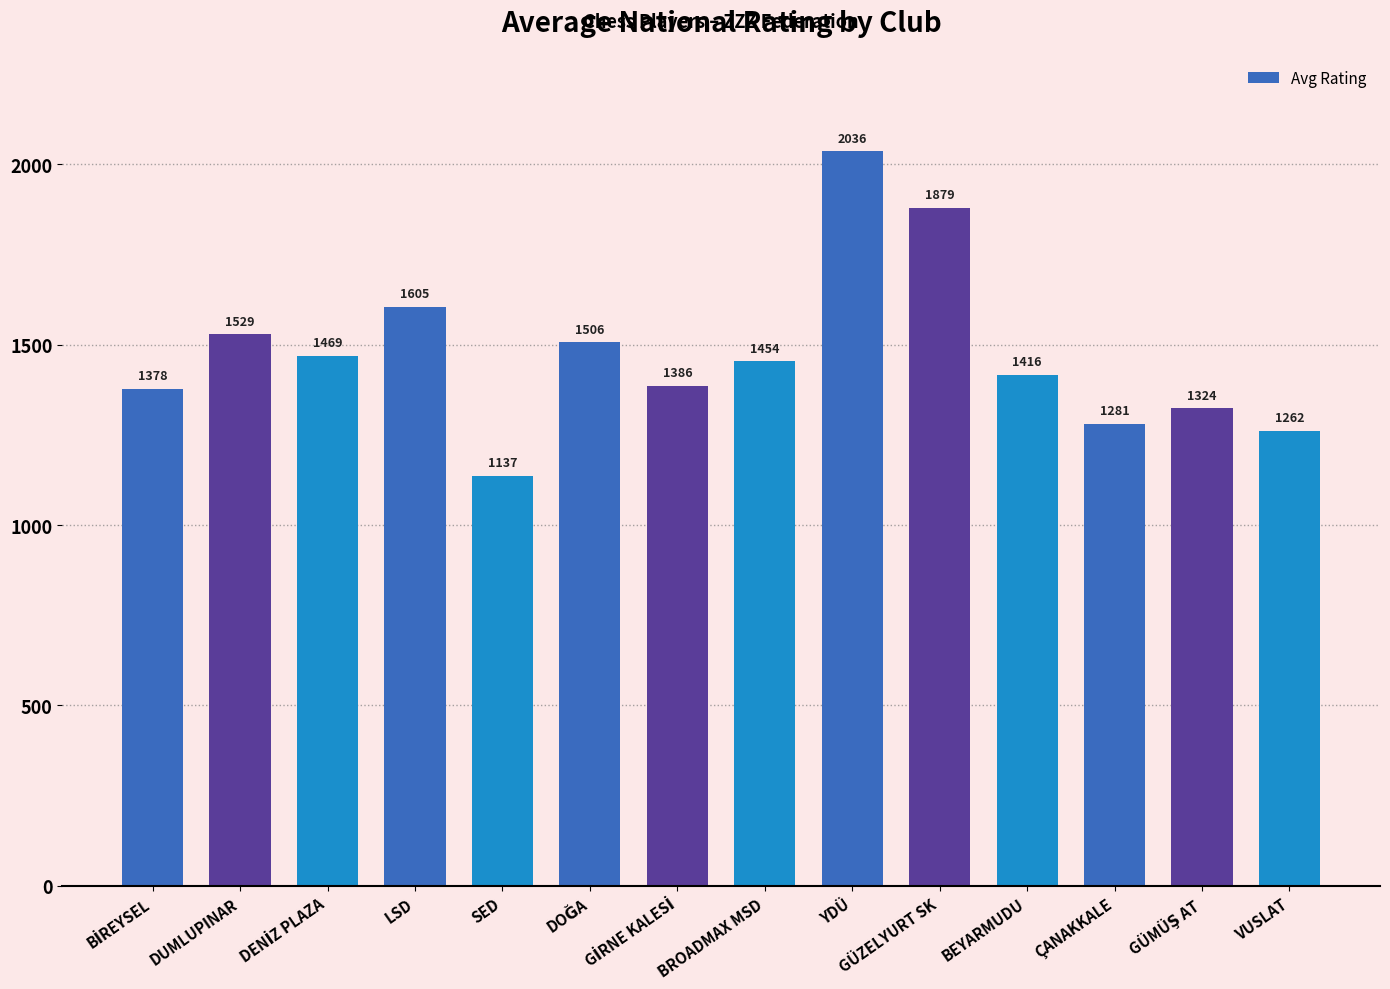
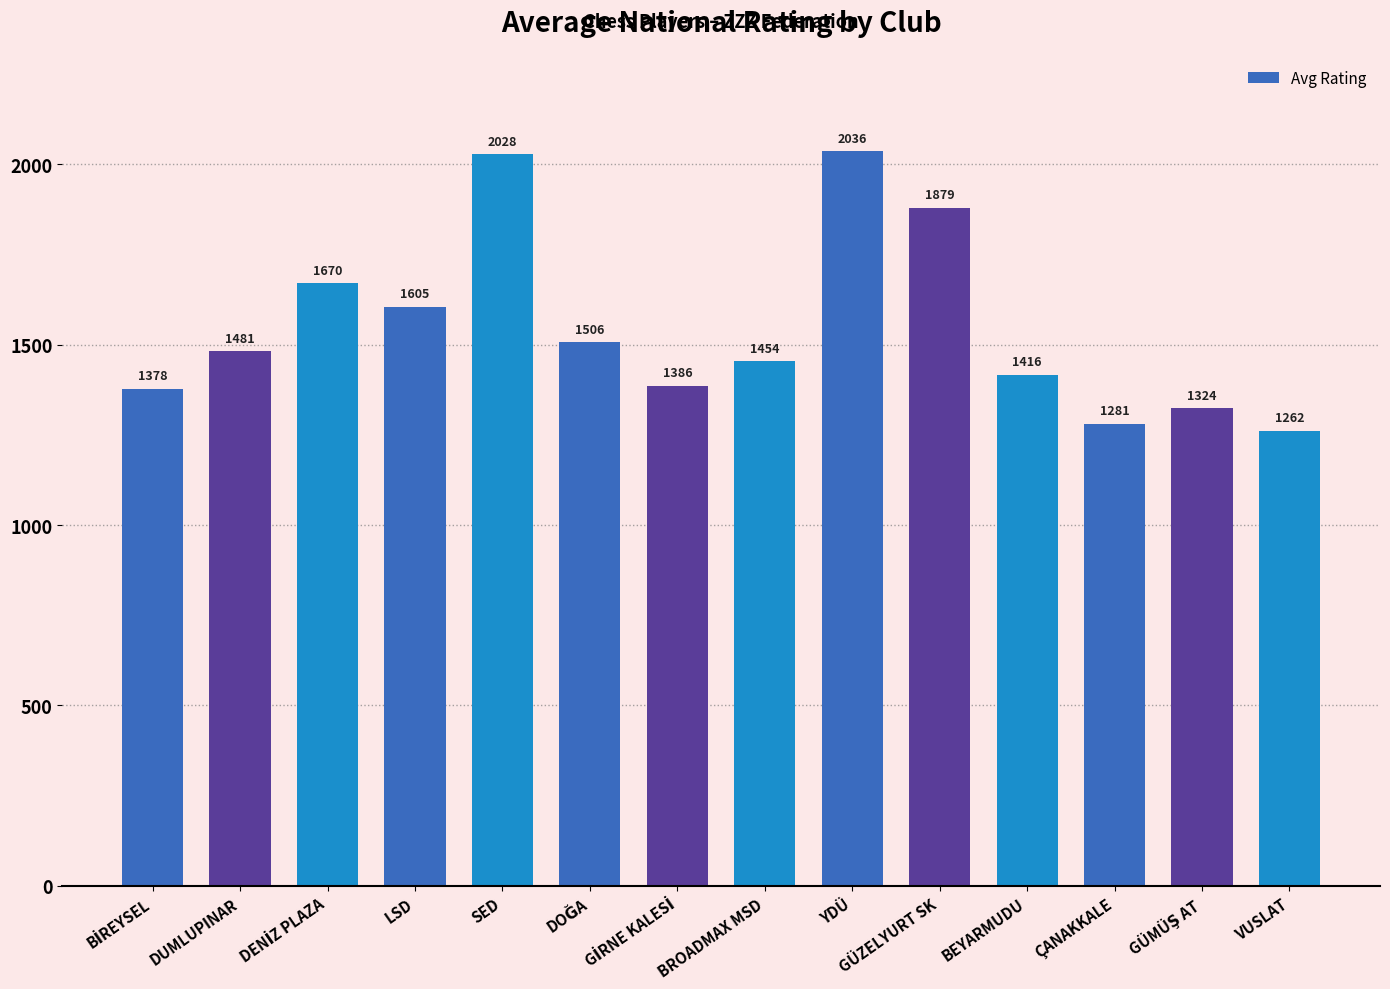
  {
    "BİREYSEL": 1378,
-   "DUMLUPINAR": 1529,
-   "DENİZ PLAZA": 1469,
+   "DUMLUPINAR": 1481,
+   "DENİZ PLAZA": 1670,
    "LSD": 1605,
-   "SED": 1137,
+   "SED": 2028,
    "DOĞA": 1506,
    "GİRNE KALESİ": 1386,
    "BROADMAX MSD": 1454,
    "YDÜ": 2036,
    "GÜZELYURT SK": 1879,
    "BEYARMUDU": 1416,
    "ÇANAKKALE": 1281,
    "GÜMÜŞ AT": 1324,
    "VUSLAT": 1262
  }
